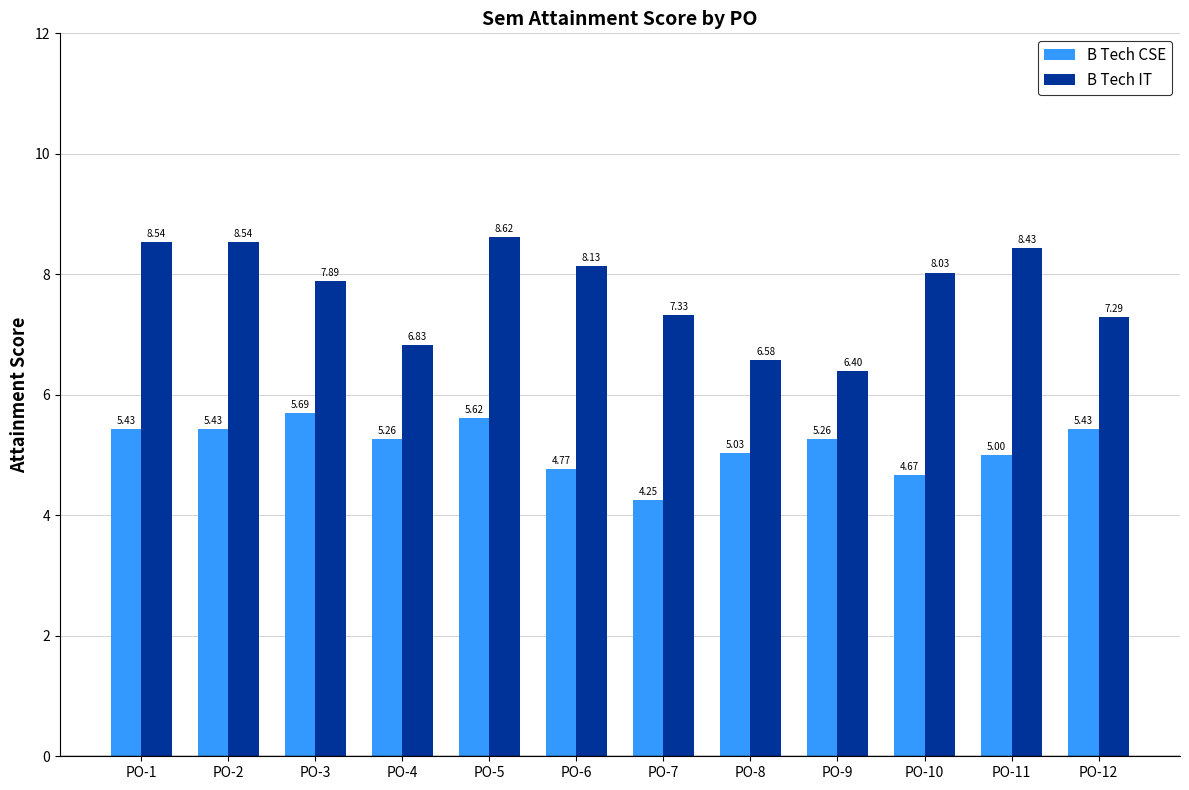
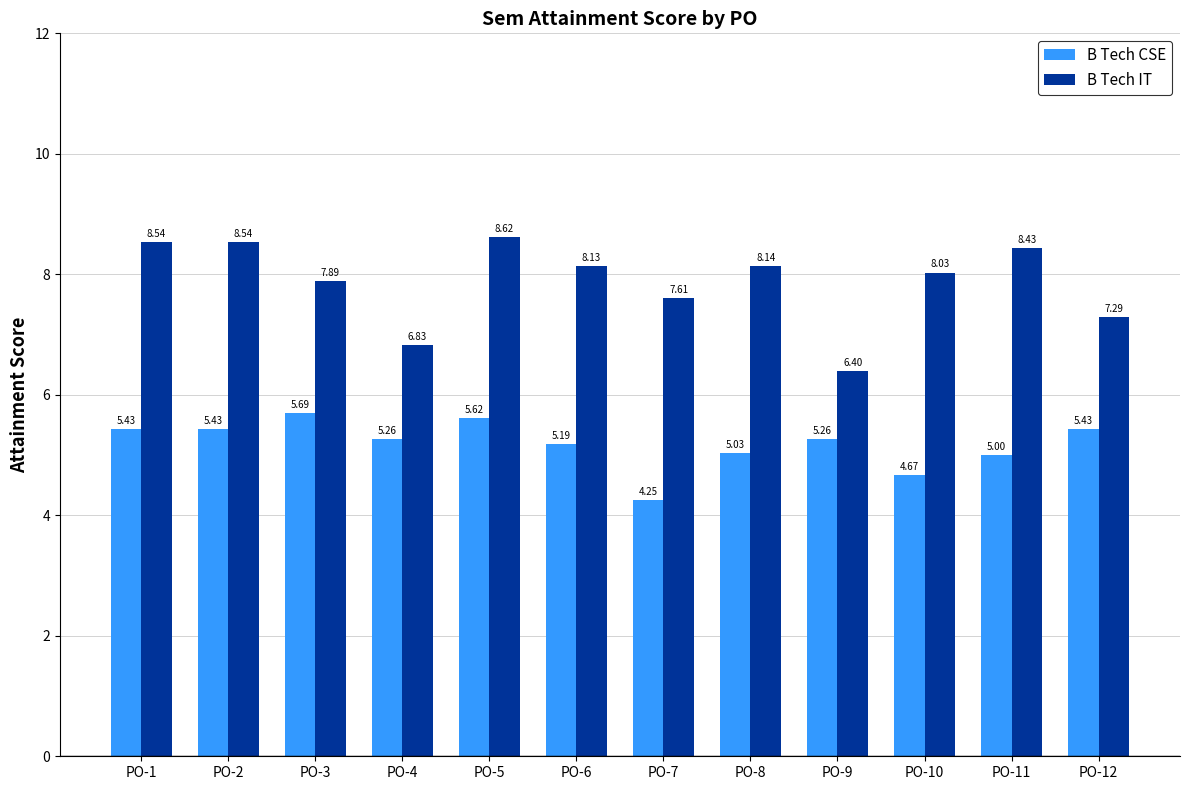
  {
    "B Tech CSE": {
      "PO-1": 5.43,
      "PO-2": 5.43,
      "PO-3": 5.69,
      "PO-4": 5.26,
      "PO-5": 5.62,
-     "PO-6": 4.77,
+     "PO-6": 5.19,
      "PO-7": 4.25,
      "PO-8": 5.03,
      "PO-9": 5.26,
      "PO-10": 4.67,
      "PO-11": 5.00,
      "PO-12": 5.43
    },
    "B Tech IT": {
      "PO-1": 8.54,
      "PO-2": 8.54,
      "PO-3": 7.89,
      "PO-4": 6.83,
      "PO-5": 8.62,
      "PO-6": 8.13,
-     "PO-7": 7.33,
-     "PO-8": 6.58,
+     "PO-7": 7.61,
+     "PO-8": 8.14,
      "PO-9": 6.40,
      "PO-10": 8.03,
      "PO-11": 8.43,
      "PO-12": 7.29
    }
  }
